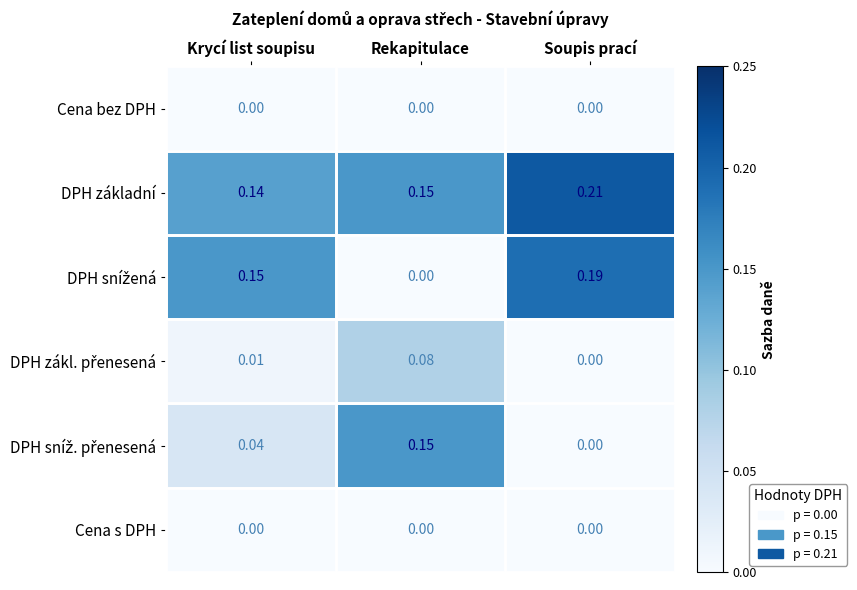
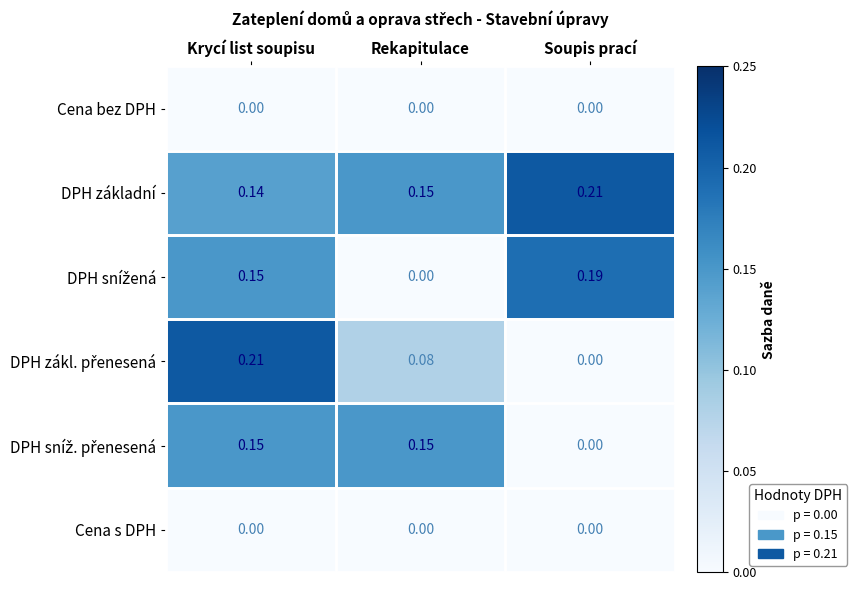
  {
    "Cena bez DPH": {
      "Krycí list soupisu": 0.00,
      "Rekapitulace": 0.00,
      "Soupis prací": 0.00
    },
    "DPH základní": {
      "Krycí list soupisu": 0.14,
      "Rekapitulace": 0.15,
      "Soupis prací": 0.21
    },
    "DPH snížená": {
      "Krycí list soupisu": 0.15,
      "Rekapitulace": 0.00,
      "Soupis prací": 0.19
    },
    "DPH zákl. přenesená": {
-     "Krycí list soupisu": 0.01,
+     "Krycí list soupisu": 0.21,
      "Rekapitulace": 0.08,
      "Soupis prací": 0.00
    },
    "DPH sníž. přenesená": {
-     "Krycí list soupisu": 0.04,
+     "Krycí list soupisu": 0.15,
      "Rekapitulace": 0.15,
      "Soupis prací": 0.00
    },
    "Cena s DPH": {
      "Krycí list soupisu": 0.00,
      "Rekapitulace": 0.00,
      "Soupis prací": 0.00
    }
  }
